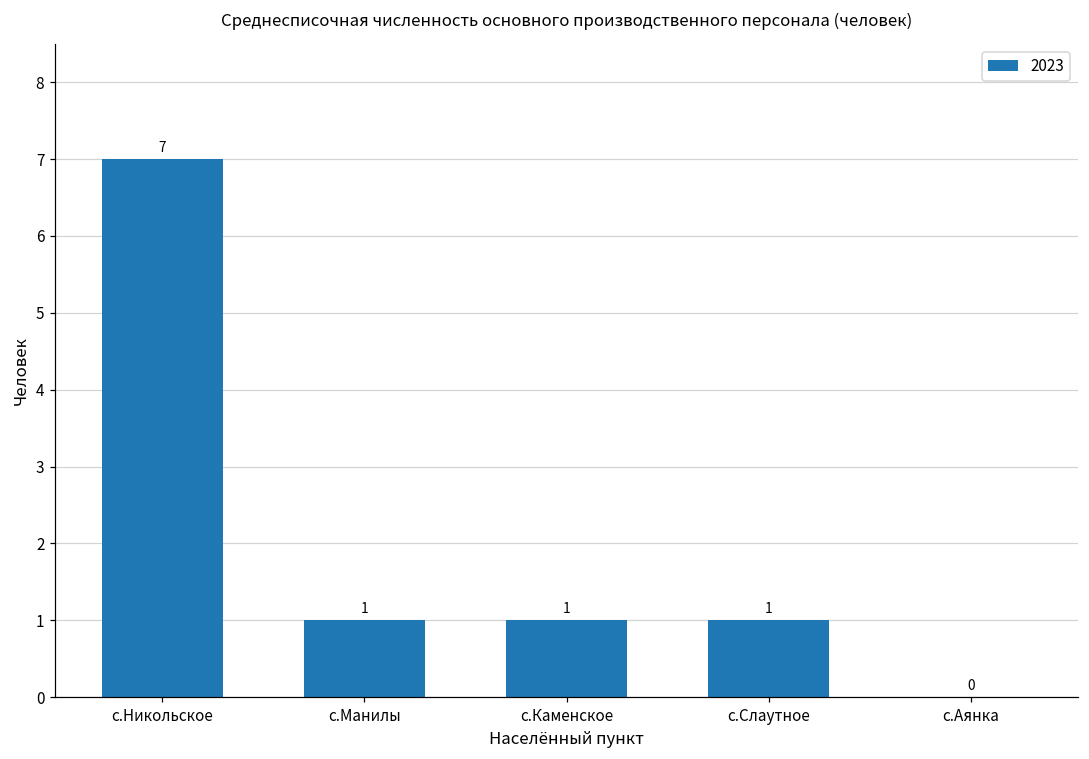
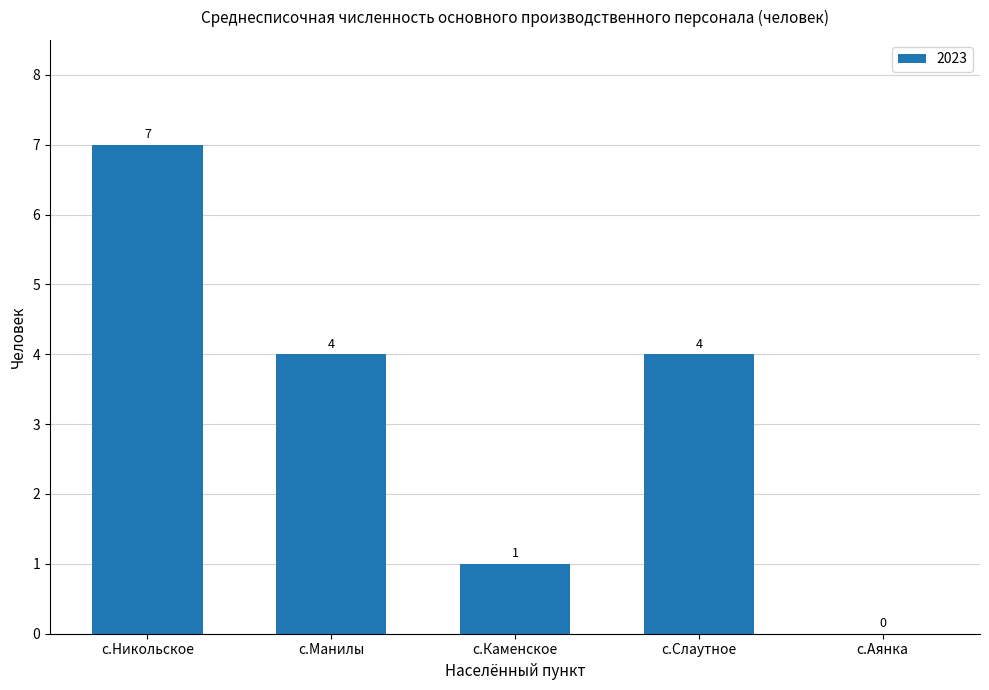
  {
    "с.Никольское": 7,
-   "с.Манилы": 1,
+   "с.Манилы": 4,
    "с.Каменское": 1,
-   "с.Слаутное": 1,
+   "с.Слаутное": 4,
    "с.Аянка": 0
  }
